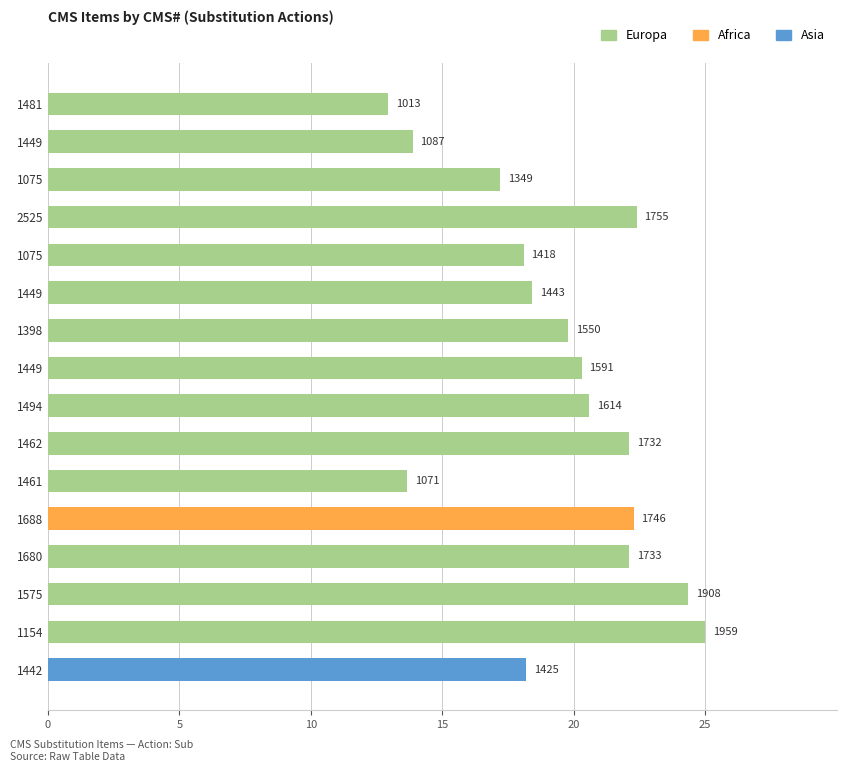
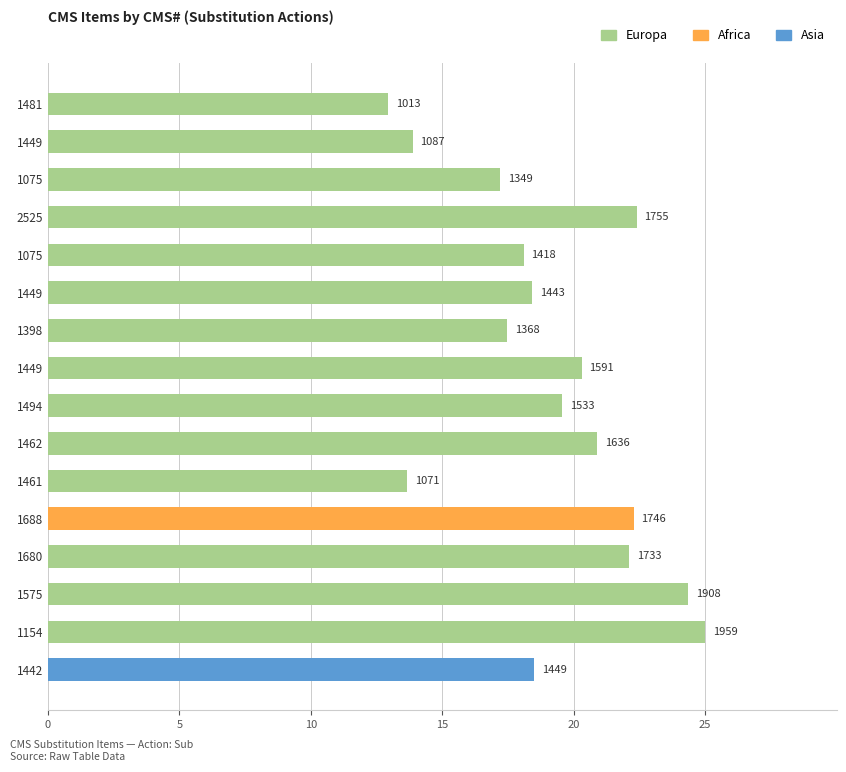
  {
-   "1398": 1550,
-   "1494": 1614,
-   "1462": 1732,
-   "1442": 1425
+   "1398": 1368,
+   "1494": 1533,
+   "1462": 1636,
+   "1442": 1449
  }
